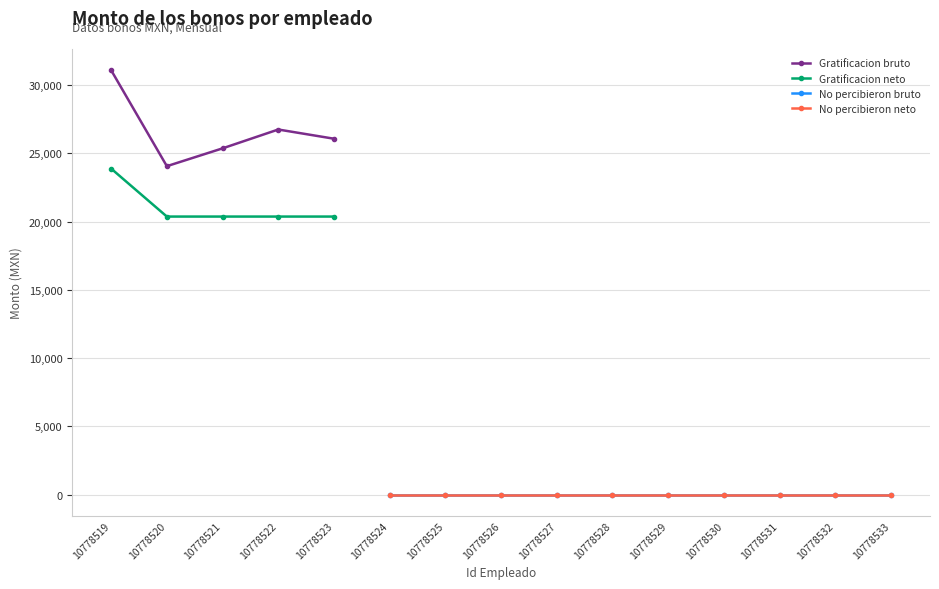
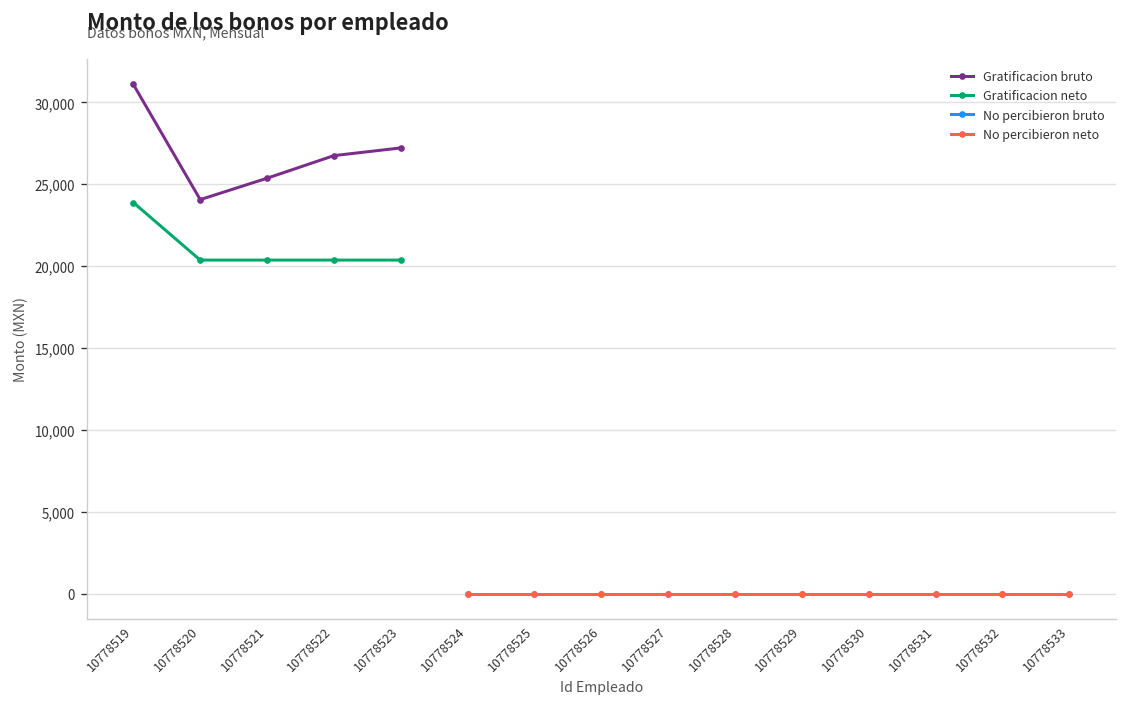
  {
    "Gratificacion bruto": {
      "10778519": "31,100",
      "10778520": "24,100",
      "10778521": "25,400",
      "10778522": "26,700",
-     "10778523": "26,100"
+     "10778523": "27,200"
    },
    "Gratificacion neto": {
      "10778519": "23,900",
      "10778520": "20,400",
      "10778521": "20,400",
      "10778522": "20,400",
      "10778523": "20,400"
    },
    "No percibieron neto": {
      "10778524": "0",
      "10778525": "0",
      "10778526": "0",
      "10778527": "0",
      "10778528": "0",
      "10778529": "0",
      "10778530": "0",
      "10778531": "0",
      "10778532": "0",
      "10778533": "0"
    }
  }
